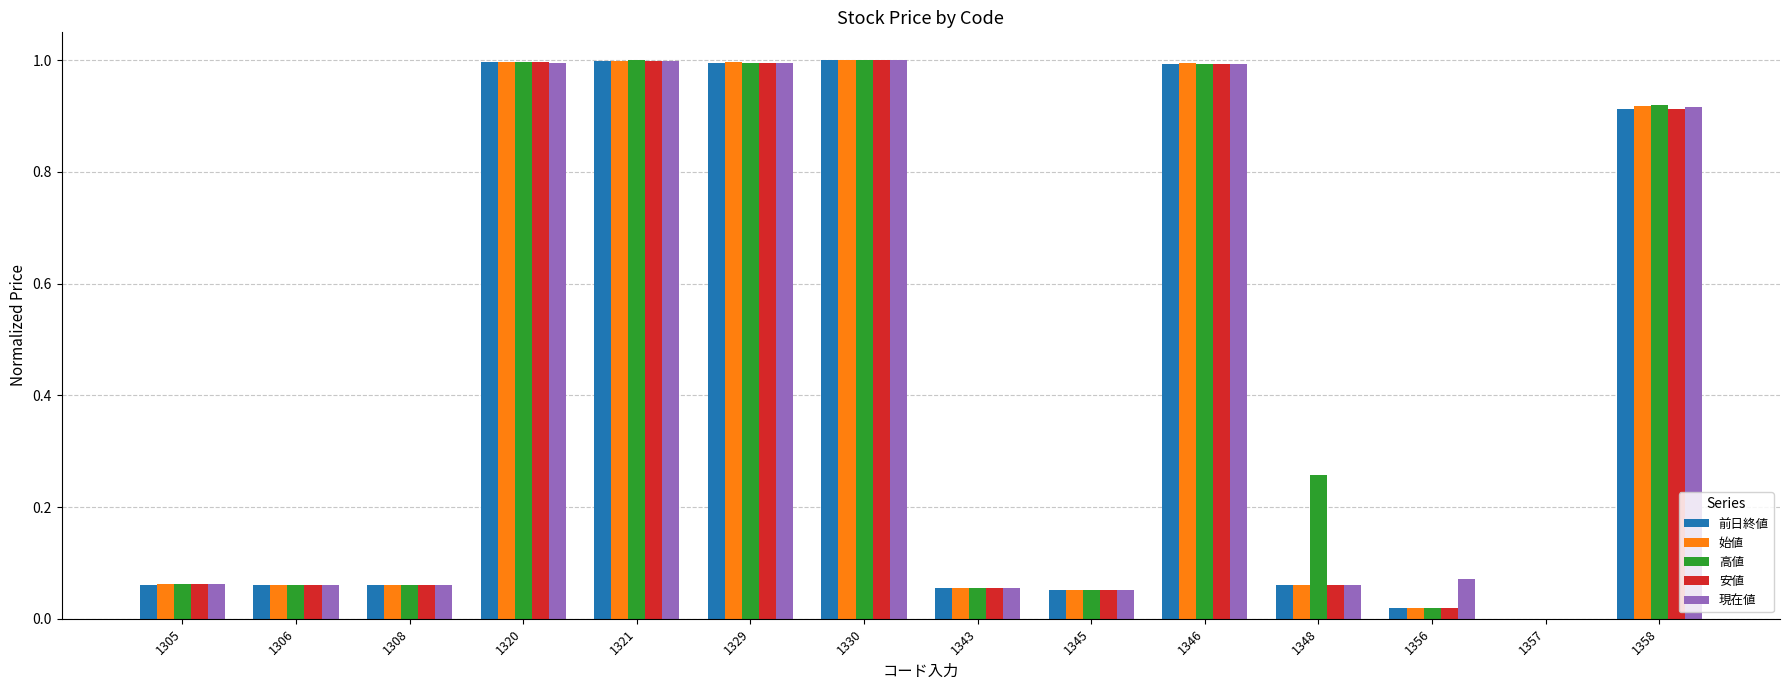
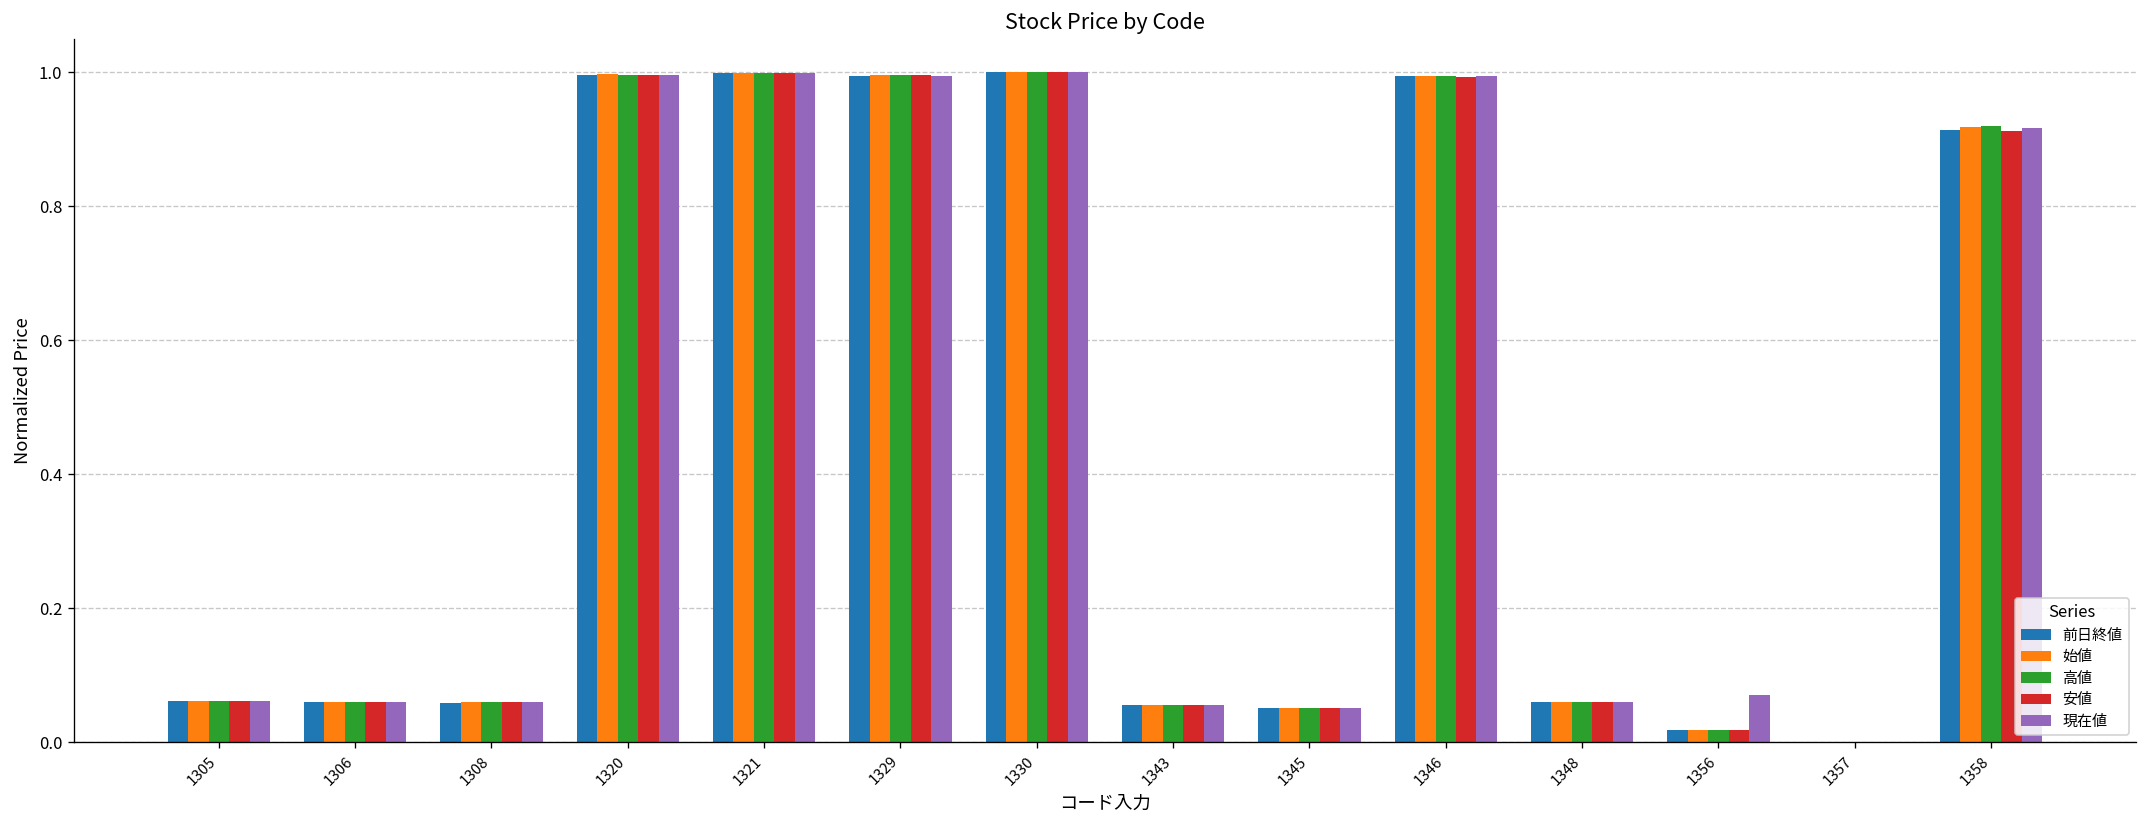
  {
    "前日終値": {
      "1305": 0.06,
      "1306": 0.06,
      "1308": 0.06,
      "1320": 1.00,
      "1321": 1.00,
      "1329": 1.00,
      "1330": 1.00,
      "1343": 0.06,
      "1345": 0.05,
      "1346": 0.99,
      "1348": 0.06,
      "1356": 0.02,
      "1357": 0.00,
      "1358": 0.91
    },
    "始値": {
      "1305": 0.06,
      "1306": 0.06,
      "1308": 0.06,
      "1320": 1.00,
      "1321": 1.00,
      "1329": 1.00,
      "1330": 1.00,
      "1343": 0.06,
      "1345": 0.05,
      "1346": 0.99,
      "1348": 0.06,
      "1356": 0.02,
      "1357": 0.00,
      "1358": 0.92
    },
    "高値": {
      "1305": 0.06,
      "1306": 0.06,
      "1308": 0.06,
      "1320": 1.00,
      "1321": 1.00,
      "1329": 1.00,
      "1330": 1.00,
      "1343": 0.06,
      "1345": 0.05,
      "1346": 0.99,
-     "1348": 0.26,
+     "1348": 0.06,
      "1356": 0.02,
      "1357": 0.00,
      "1358": 0.92
    },
    "安値": {
      "1305": 0.06,
      "1306": 0.06,
      "1308": 0.06,
      "1320": 1.00,
      "1321": 1.00,
      "1329": 1.00,
      "1330": 1.00,
      "1343": 0.06,
      "1345": 0.05,
      "1346": 0.99,
      "1348": 0.06,
      "1356": 0.02,
      "1357": 0.00,
      "1358": 0.91
    },
    "現在値": {
      "1305": 0.06,
      "1306": 0.06,
      "1308": 0.06,
      "1320": 1.00,
      "1321": 1.00,
      "1329": 1.00,
      "1330": 1.00,
      "1343": 0.06,
      "1345": 0.05,
      "1346": 0.99,
      "1348": 0.06,
      "1356": 0.07,
      "1357": 0.00,
      "1358": 0.92
    }
  }
